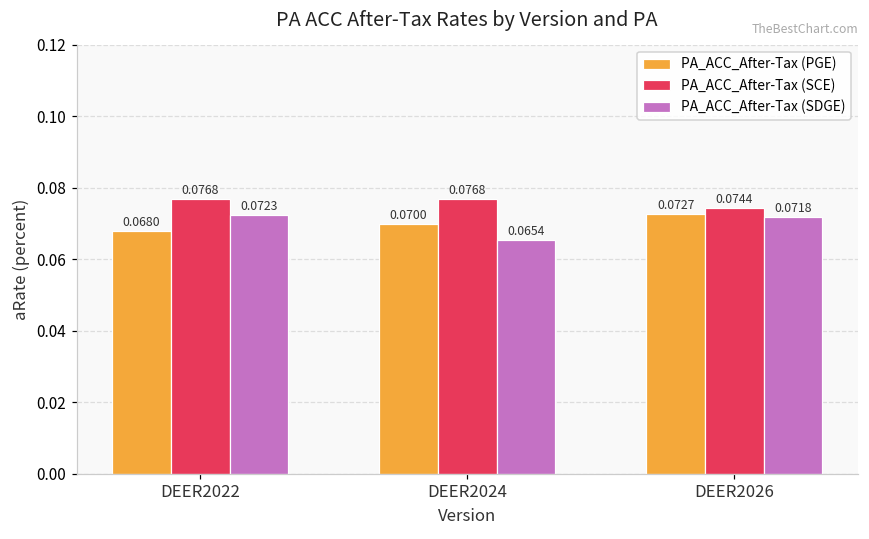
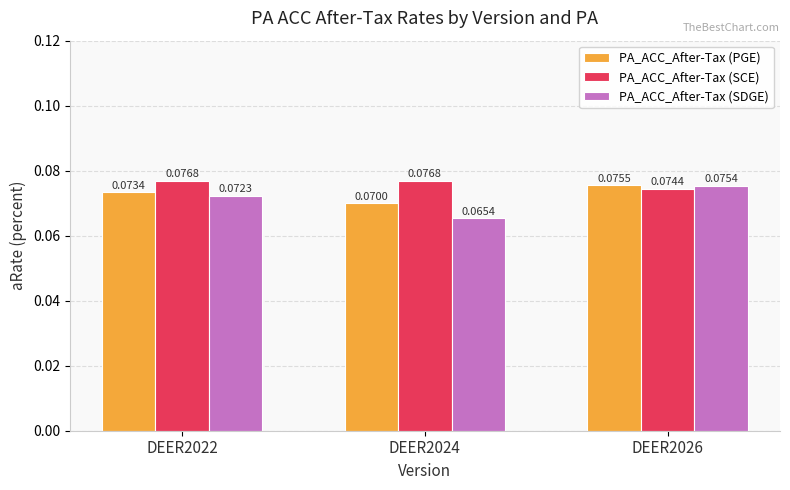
  {
    "PA_ACC_After-Tax (PGE)": {
-     "DEER2022": 0.0680,
+     "DEER2022": 0.0734,
      "DEER2024": 0.0700,
-     "DEER2026": 0.0727
+     "DEER2026": 0.0755
    },
    "PA_ACC_After-Tax (SCE)": {
      "DEER2022": 0.0768,
      "DEER2024": 0.0768,
      "DEER2026": 0.0744
    },
    "PA_ACC_After-Tax (SDGE)": {
      "DEER2022": 0.0723,
      "DEER2024": 0.0654,
-     "DEER2026": 0.0718
+     "DEER2026": 0.0754
    }
  }
